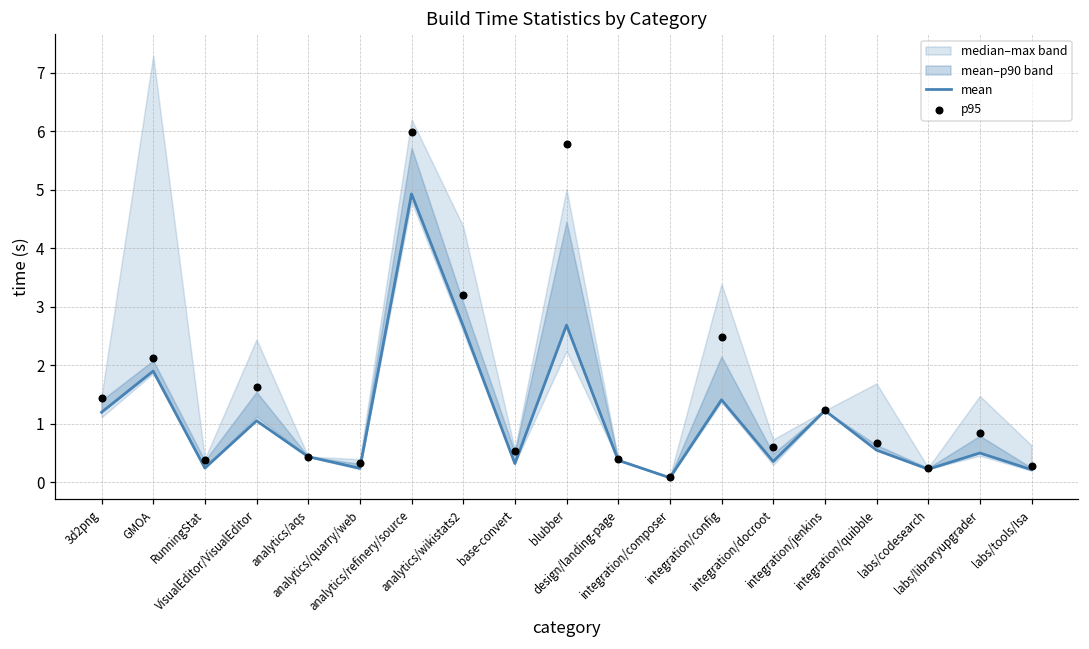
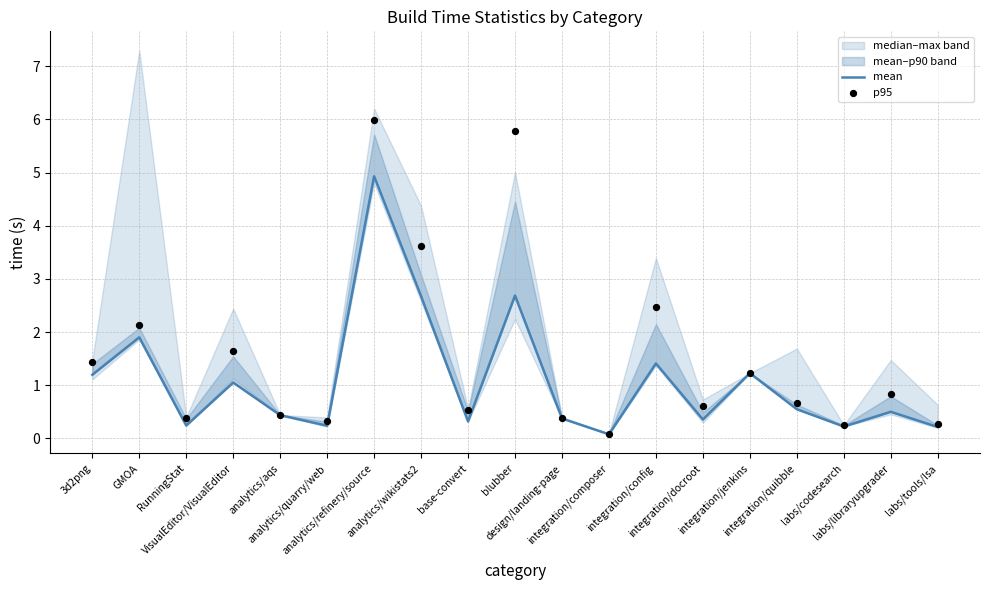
  {
    "p95": {
-     "analytics/wikistats2": 3.2
+     "analytics/wikistats2": 3.6
    }
  }
